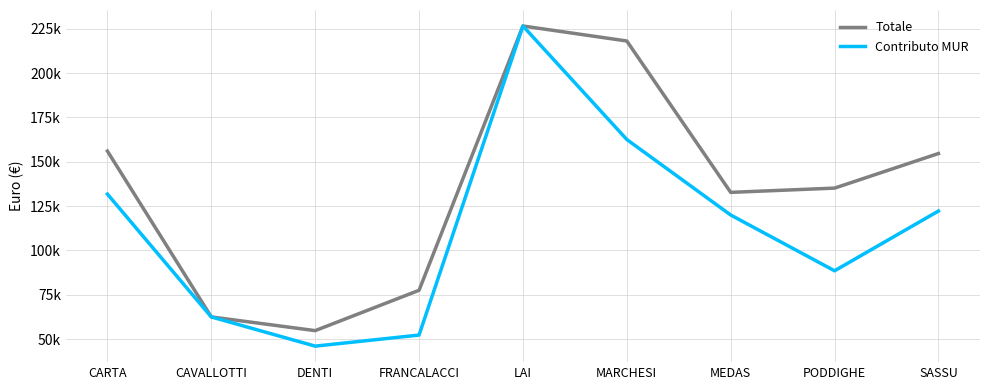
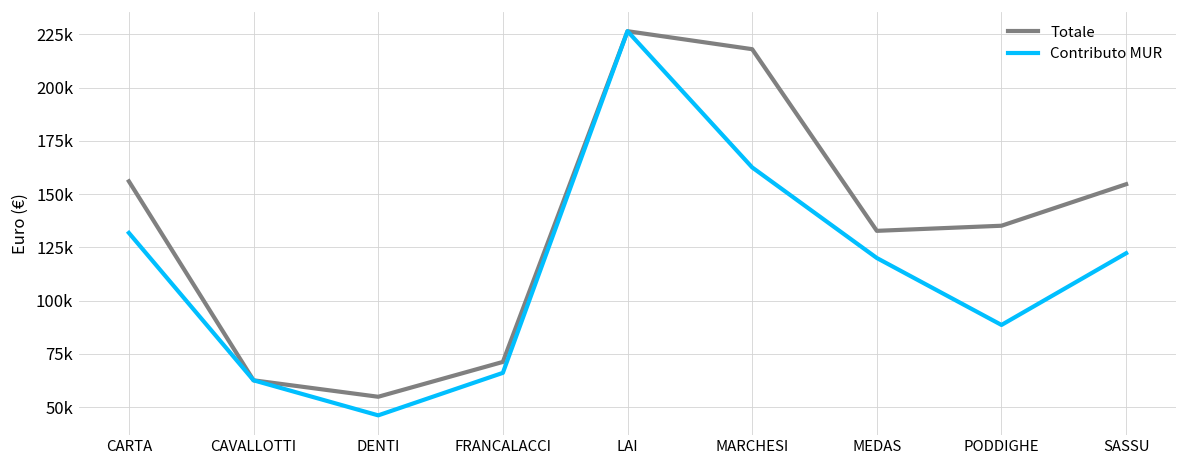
  {
    "Totale": {
      "CARTA": 156000,
      "DENTI": 55000,
-     "FRANCALACCI": 78000,
+     "FRANCALACCI": 71000,
      "MARCHESI": 218000,
      "MEDAS": 133000,
      "PODDIGHE": 135000,
      "SASSU": 155000
    },
    "Contributo MUR": {
      "CARTA": 132000,
      "DENTI": 46000,
-     "FRANCALACCI": 52000,
+     "FRANCALACCI": 66000,
      "MARCHESI": 163000,
      "MEDAS": 120000,
      "PODDIGHE": 89000,
      "SASSU": 122000
    }
  }
